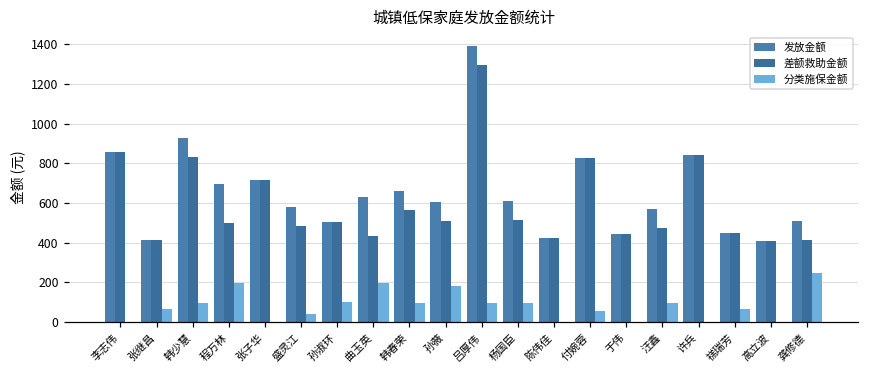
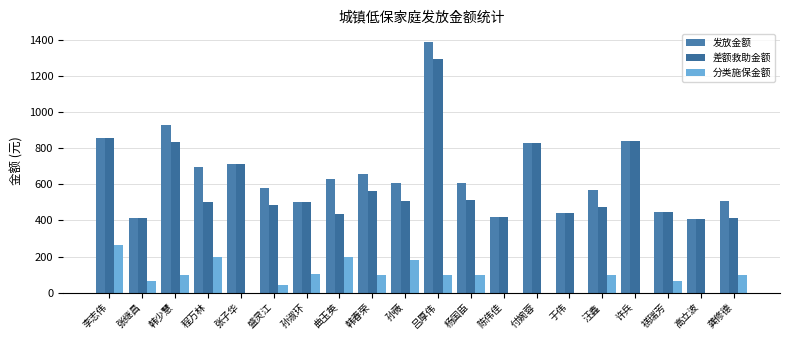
  {
    "分类施保金额": {
-     "李志伟": 0,
+     "李志伟": 270,
      "张继昌": 70,
      "韩少慧": 100,
      "程万林": 200,
      "张子华": 0,
      "盛灵江": 40,
      "孙淑环": 100,
      "曲玉英": 200,
      "韩春荣": 100,
      "孙薇": 180,
      "吕厚伟": 100,
      "杨国臣": 100,
      "陈伟佳": 0,
-     "付婉蓉": 50,
+     "付婉蓉": 0,
      "于伟": 0,
      "汪鑫": 100,
      "许兵": 0,
      "禚瑞芳": 70,
      "高立波": 0,
-     "龚修德": 250
+     "龚修德": 100
    }
  }
